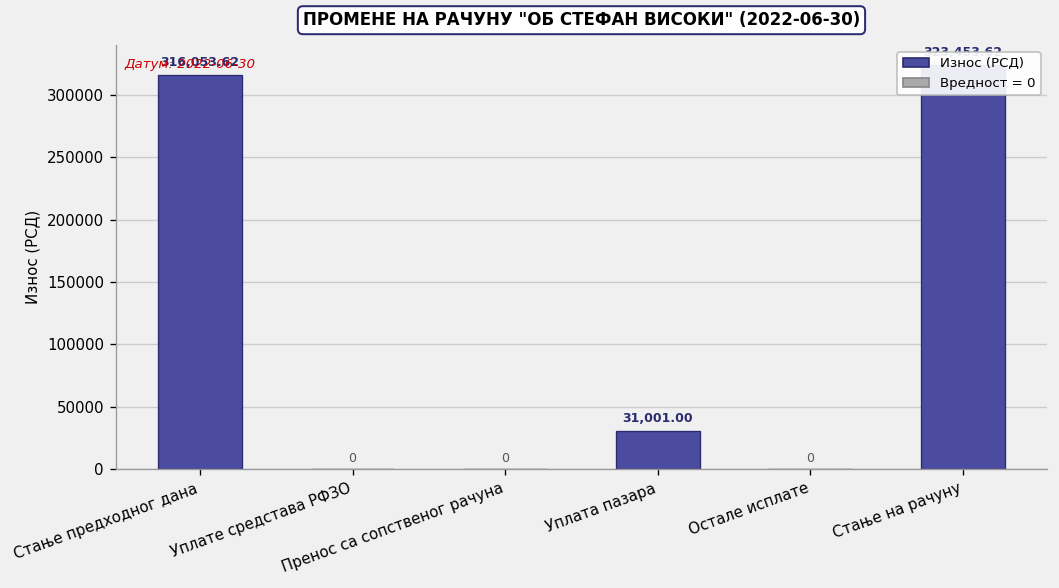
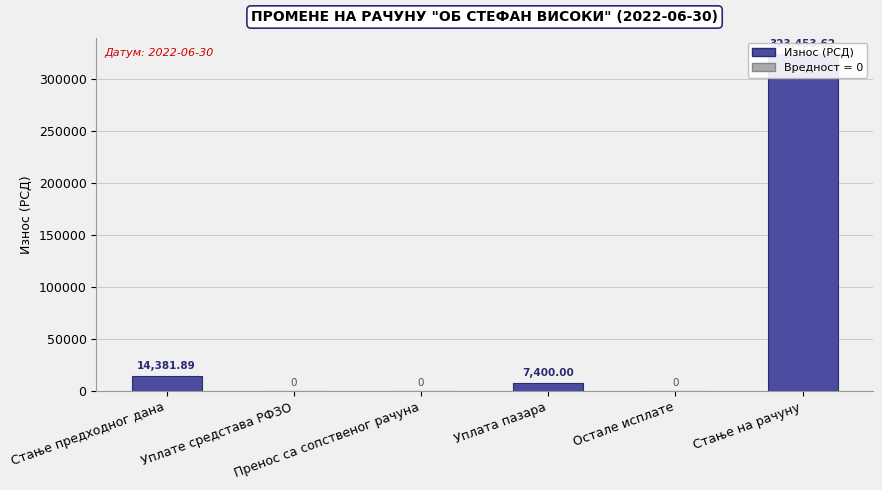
  {
-   "Стање предходног дана": "316,053.62",
+   "Стање предходног дана": "14,381.89",
    "Уплате средстава РФЗО": "0",
    "Пренос са сопственог рачуна": "0",
-   "Уплата пазара": "31,001.00",
+   "Уплата пазара": "7,400.00",
    "Остале исплате": "0"
  }
